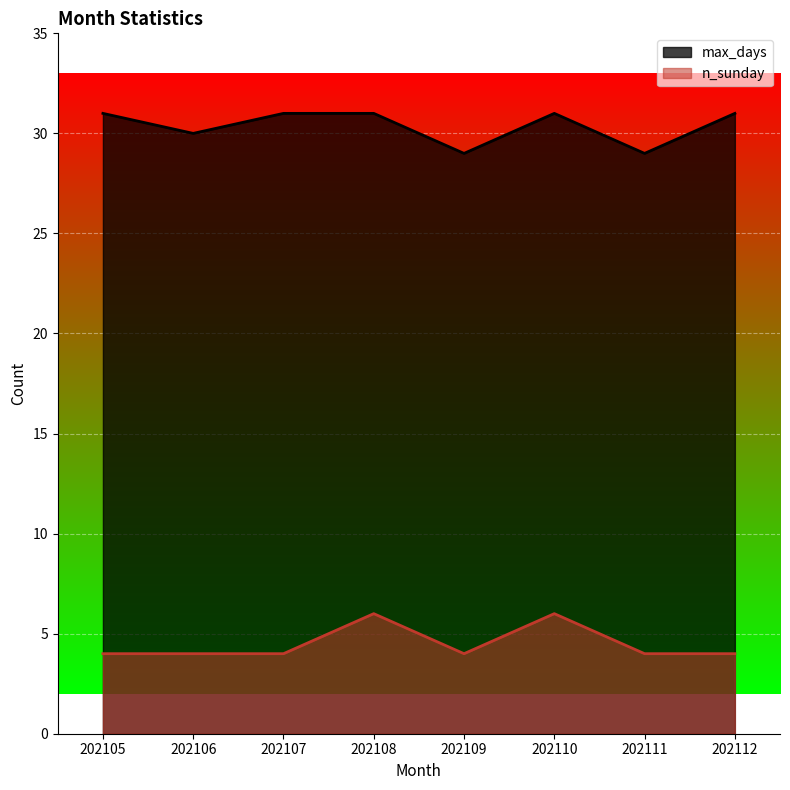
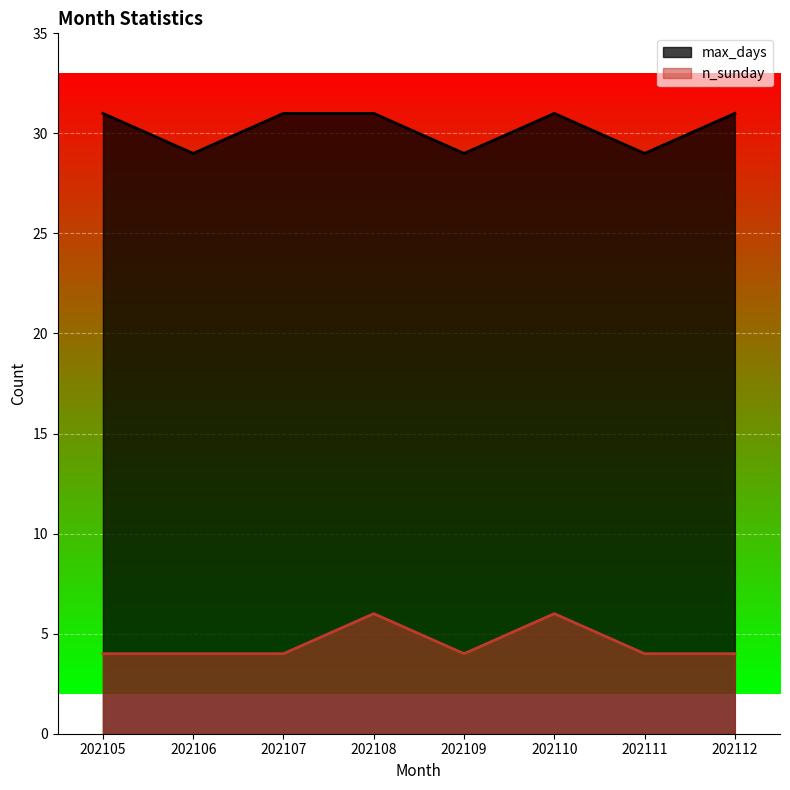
  {
    "max_days": {
      "202105": 31,
-     "202106": 30,
+     "202106": 29,
      "202107": 31,
      "202108": 31,
      "202109": 29,
      "202110": 31,
      "202111": 29,
      "202112": 31
    },
    "n_sunday": {
      "202105": 4,
      "202106": 4,
      "202107": 4,
      "202108": 6,
      "202109": 4,
      "202110": 6,
      "202111": 4,
      "202112": 4
    }
  }
